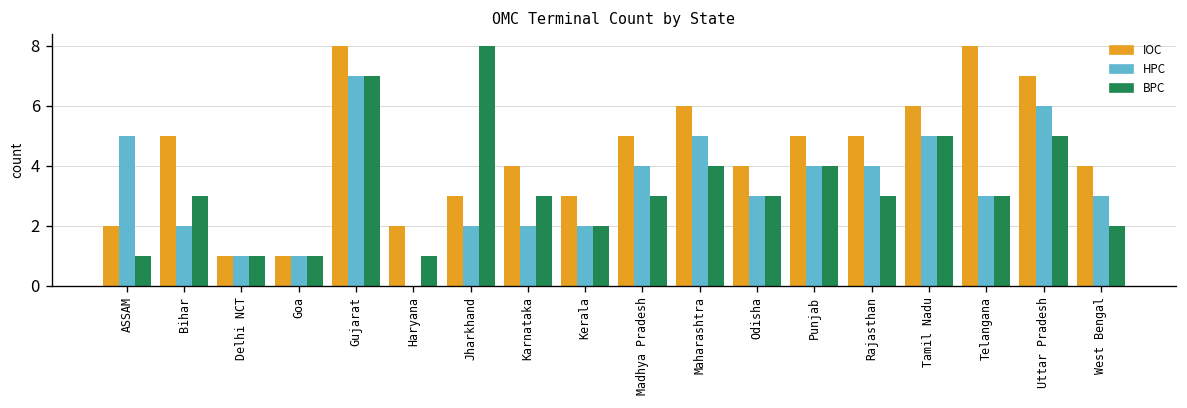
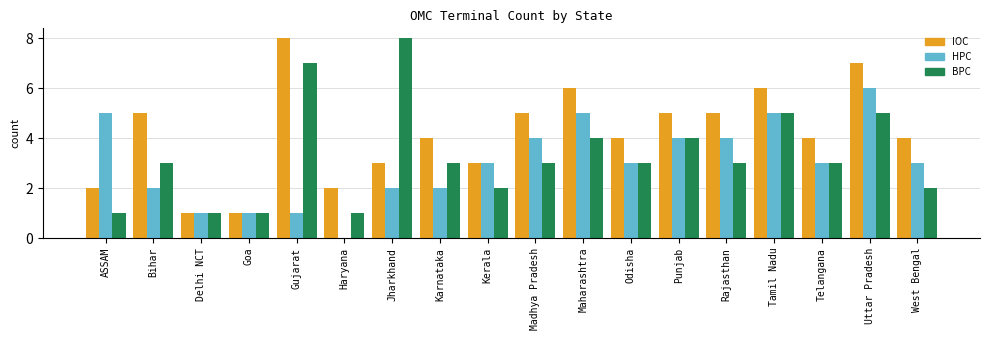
  {
    "IOC": {
      "ASSAM": 2,
      "Bihar": 5,
      "Delhi NCT": 1,
      "Goa": 1,
      "Gujarat": 8,
      "Haryana": 2,
      "Jharkhand": 3,
      "Karnataka": 4,
      "Kerala": 3,
      "Madhya Pradesh": 5,
      "Maharashtra": 6,
      "Odisha": 4,
      "Punjab": 5,
      "Rajasthan": 5,
      "Tamil Nadu": 6,
-     "Telangana": 8,
+     "Telangana": 4,
      "Uttar Pradesh": 7,
      "West Bengal": 4
    },
    "HPC": {
      "ASSAM": 5,
      "Bihar": 2,
      "Delhi NCT": 1,
      "Goa": 1,
-     "Gujarat": 7,
+     "Gujarat": 1,
      "Haryana": 0,
      "Jharkhand": 2,
      "Karnataka": 2,
-     "Kerala": 2,
+     "Kerala": 3,
      "Madhya Pradesh": 4,
      "Maharashtra": 5,
      "Odisha": 3,
      "Punjab": 4,
      "Rajasthan": 4,
      "Tamil Nadu": 5,
      "Telangana": 3,
      "Uttar Pradesh": 6,
      "West Bengal": 3
    },
    "BPC": {
      "ASSAM": 1,
      "Bihar": 3,
      "Delhi NCT": 1,
      "Goa": 1,
      "Gujarat": 7,
      "Haryana": 1,
      "Jharkhand": 8,
      "Karnataka": 3,
      "Kerala": 2,
      "Madhya Pradesh": 3,
      "Maharashtra": 4,
      "Odisha": 3,
      "Punjab": 4,
      "Rajasthan": 3,
      "Tamil Nadu": 5,
      "Telangana": 3,
      "Uttar Pradesh": 5,
      "West Bengal": 2
    }
  }
